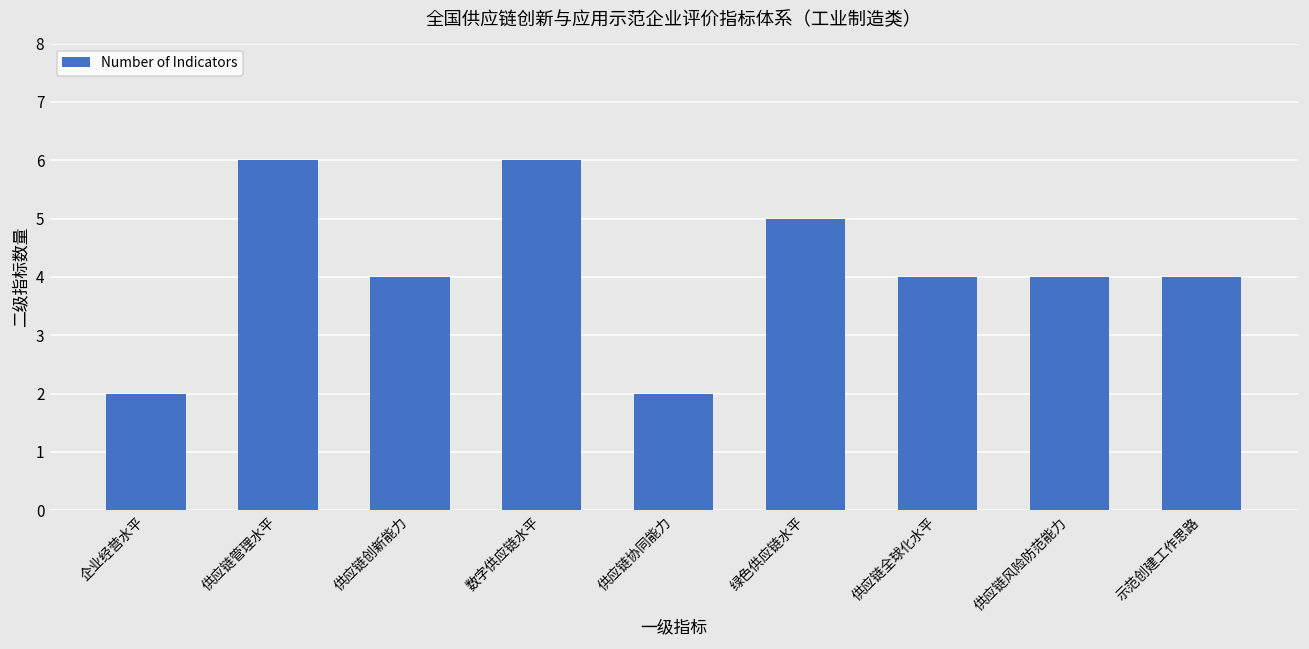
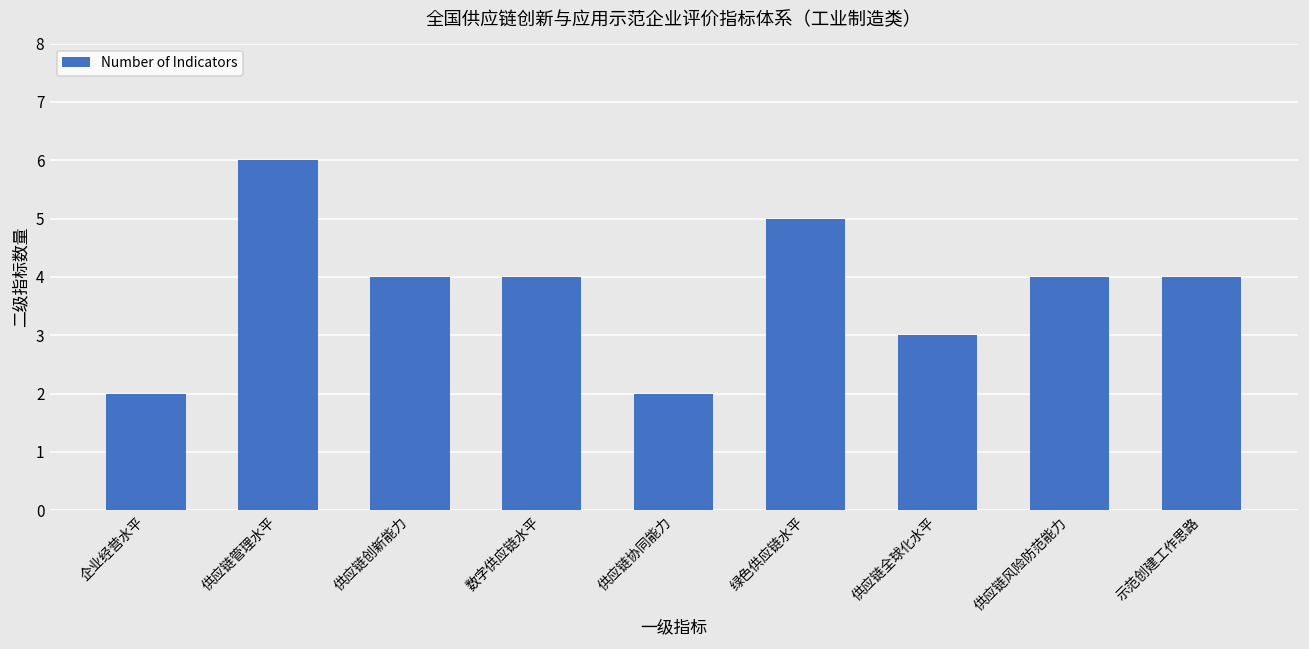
  {
    "企业经营水平": 2,
    "供应链管理水平": 6,
    "供应链创新能力": 4,
-   "数字供应链水平": 6,
+   "数字供应链水平": 4,
    "供应链协同能力": 2,
    "绿色供应链水平": 5,
-   "供应链全球化水平": 4,
+   "供应链全球化水平": 3,
    "供应链风险防范能力": 4,
    "示范创建工作思路": 4
  }
